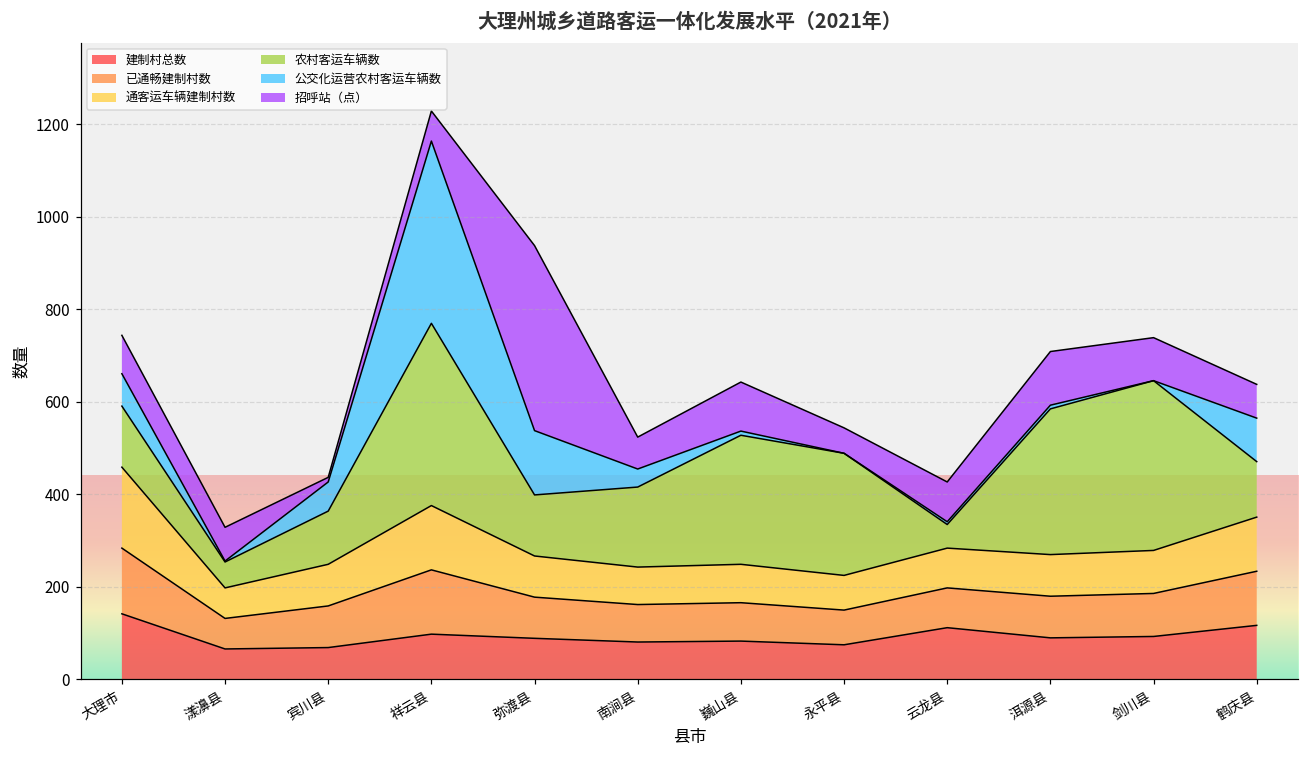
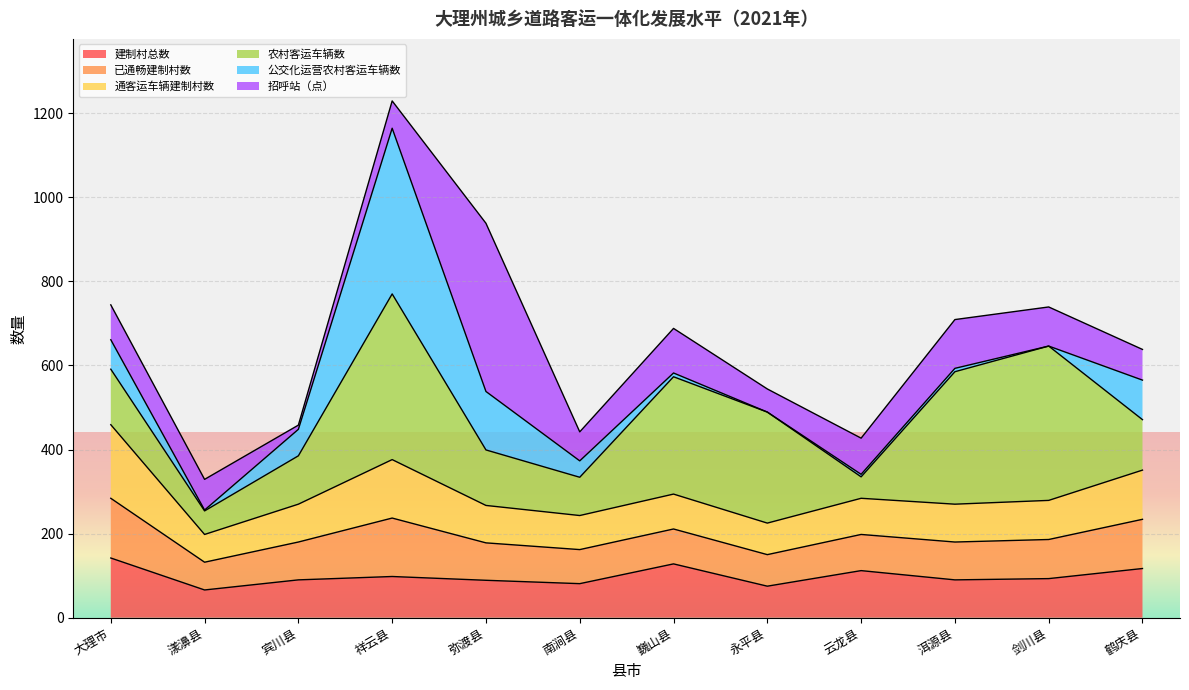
  {
    "建制村总数": {
      "大理市": 140,
      "漾濞县": 70,
-     "宾川县": 70,
+     "宾川县": 90,
      "祥云县": 100,
      "弥渡县": 90,
      "南涧县": 80,
-     "巍山县": 80,
+     "巍山县": 130,
      "永平县": 80,
      "云龙县": 110,
      "洱源县": 90,
      "剑川县": 90,
      "鹤庆县": 120
    },
    "已通畅建制村数": {
      "大理市": 140,
      "漾濞县": 70,
      "宾川县": 90,
      "祥云县": 140,
      "弥渡县": 90,
      "南涧县": 80,
      "巍山县": 80,
      "永平县": 80,
      "云龙县": 90,
      "洱源县": 90,
      "剑川县": 90,
      "鹤庆县": 120
    },
    "通客运车辆建制村数": {
      "大理市": 180,
      "漾濞县": 70,
      "宾川县": 90,
      "祥云县": 140,
      "弥渡县": 90,
      "南涧县": 80,
      "巍山县": 80,
      "永平县": 80,
      "云龙县": 90,
      "洱源县": 90,
      "剑川县": 90,
      "鹤庆县": 120
    },
    "农村客运车辆数": {
      "大理市": 130,
      "宾川县": 120,
      "祥云县": 390,
      "弥渡县": 130,
-     "南涧县": 170,
+     "南涧县": 90,
      "巍山县": 280,
      "洱源县": 320,
      "鹤庆县": 120
    },
    "公交化运营农村客运车辆数": {
      "大理市": 70,
      "宾川县": 60,
      "祥云县": 390,
      "弥渡县": 140,
      "南涧县": 40,
      "巍山县": 10,
      "洱源县": 10,
      "鹤庆县": 90
    },
    "招呼站（点）": {
      "大理市": 80,
      "漾濞县": 70,
      "宾川县": 10,
      "祥云县": 70,
      "弥渡县": 400,
      "南涧县": 70,
      "巍山县": 110,
      "永平县": 60,
      "云龙县": 90,
      "洱源县": 120,
      "剑川县": 90,
      "鹤庆县": 70
    }
  }
